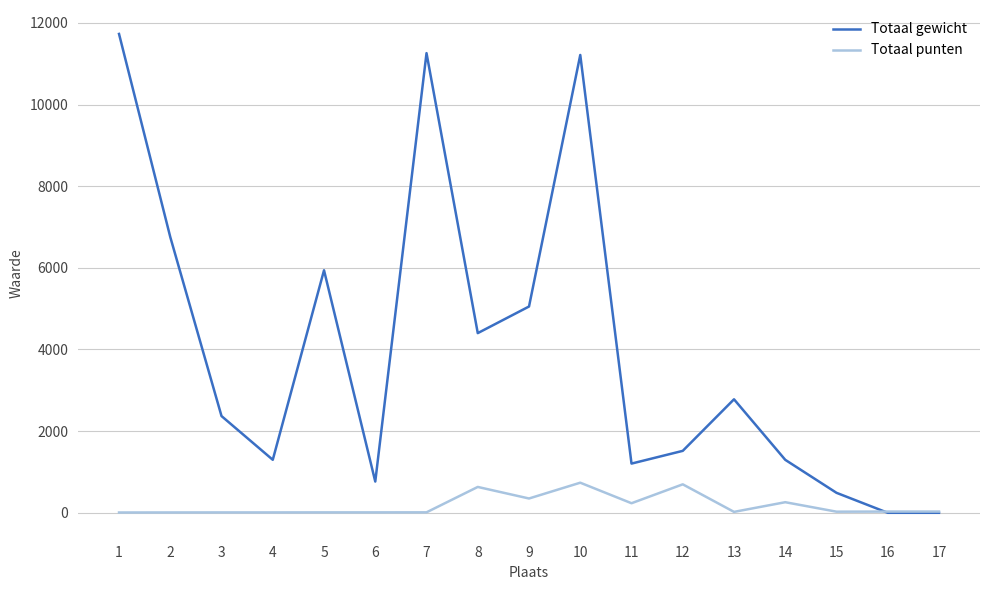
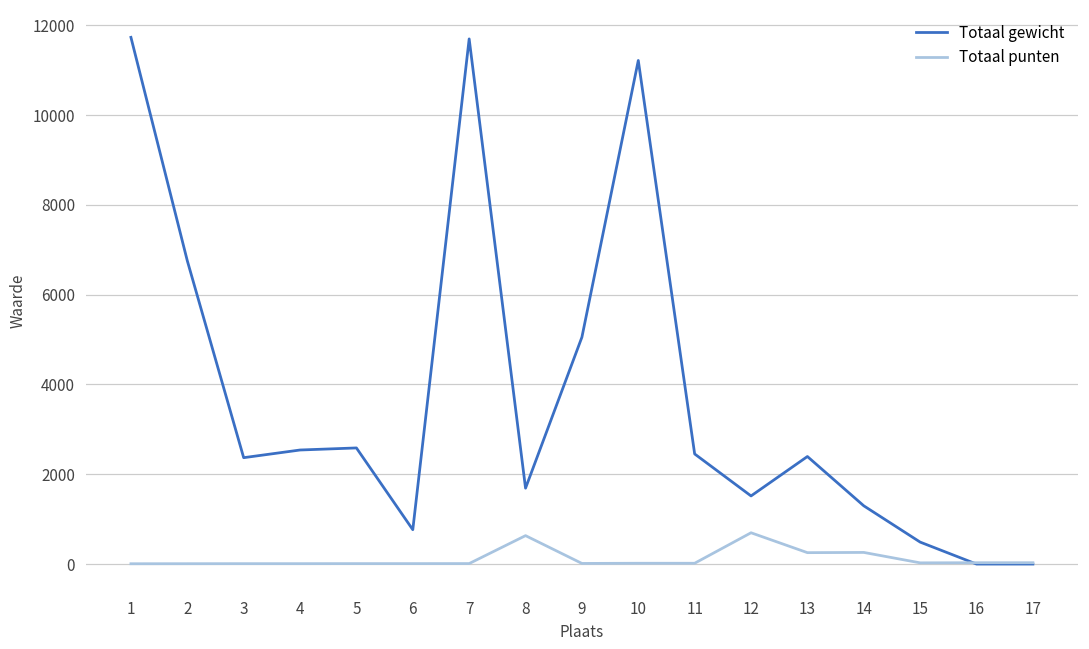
  {
    "Totaal gewicht": {
      "1": 11700,
      "2": 6800,
      "3": 2400,
-     "4": 1300,
-     "5": 5900,
+     "4": 2500,
+     "5": 2600,
      "6": 800,
-     "7": 11300,
-     "8": 4400,
+     "7": 11700,
+     "8": 1700,
      "9": 5100,
      "10": 11200,
-     "11": 1200,
+     "11": 2500,
      "12": 1500,
-     "13": 2800,
+     "13": 2400,
      "14": 1300,
      "15": 500
    },
    "Totaal punten": {
      "1": 0,
      "2": 0,
      "3": 0,
      "4": 0,
      "5": 0,
      "6": 0,
      "7": 0,
      "8": 600,
-     "9": 400,
-     "10": 700,
-     "11": 200,
+     "9": 0,
+     "10": 0,
+     "11": 0,
      "12": 700,
-     "13": 0,
+     "13": 300,
      "14": 300,
      "15": 0
    }
  }
